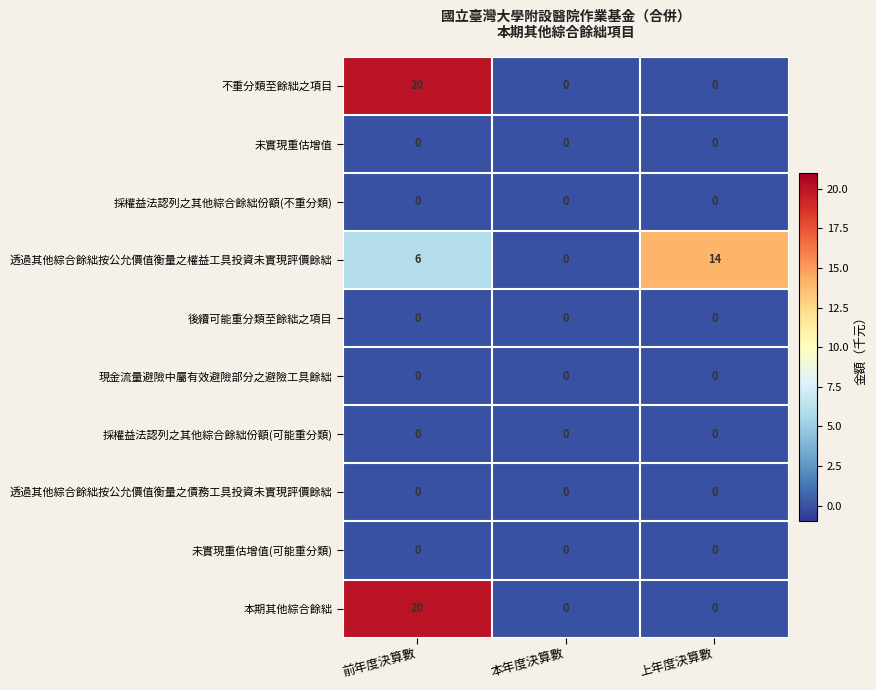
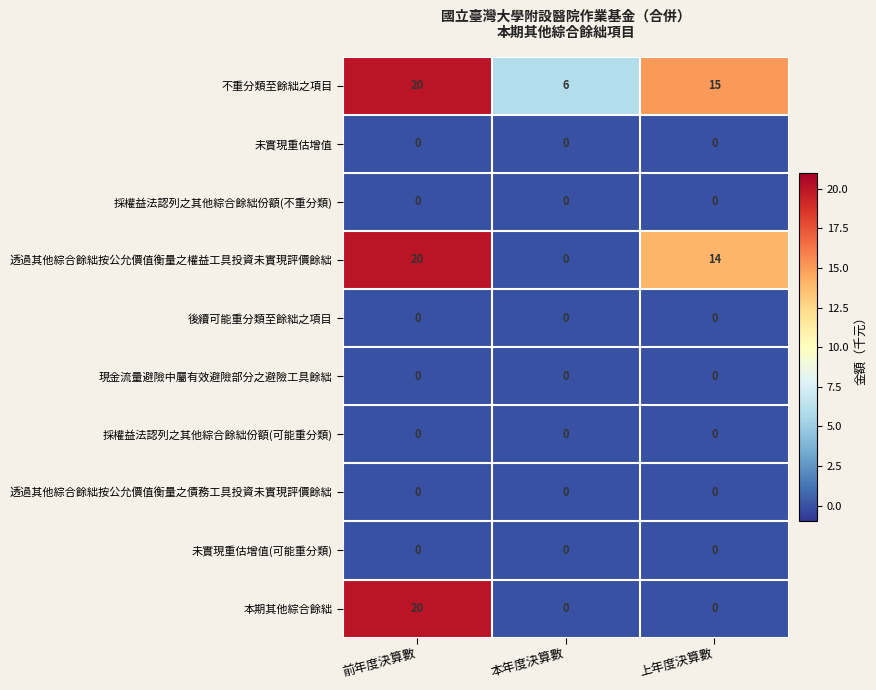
  {
    "不重分類至餘絀之項目": {
      "前年度決算數": 20,
-     "本年度決算數": 0,
-     "上年度決算數": 0
+     "本年度決算數": 6,
+     "上年度決算數": 15
    },
    "未實現重估增值": {
      "前年度決算數": 0,
      "本年度決算數": 0,
      "上年度決算數": 0
    },
    "採權益法認列之其他綜合餘絀份額(不重分類)": {
      "前年度決算數": 0,
      "本年度決算數": 0,
      "上年度決算數": 0
    },
    "透過其他綜合餘絀按公允價值衡量之權益工具投資未實現評價餘絀": {
-     "前年度決算數": 6,
+     "前年度決算數": 20,
      "本年度決算數": 0,
      "上年度決算數": 14
    },
    "後續可能重分類至餘絀之項目": {
      "前年度決算數": 0,
      "本年度決算數": 0,
      "上年度決算數": 0
    },
    "現金流量避險中屬有效避險部分之避險工具餘絀": {
      "前年度決算數": 0,
      "本年度決算數": 0,
      "上年度決算數": 0
    },
    "採權益法認列之其他綜合餘絀份額(可能重分類)": {
      "前年度決算數": 0,
      "本年度決算數": 0,
      "上年度決算數": 0
    },
    "透過其他綜合餘絀按公允價值衡量之債務工具投資未實現評價餘絀": {
      "前年度決算數": 0,
      "本年度決算數": 0,
      "上年度決算數": 0
    },
    "未實現重估增值(可能重分類)": {
      "前年度決算數": 0,
      "本年度決算數": 0,
      "上年度決算數": 0
    },
    "本期其他綜合餘絀": {
      "前年度決算數": 20,
      "本年度決算數": 0,
      "上年度決算數": 0
    }
  }
